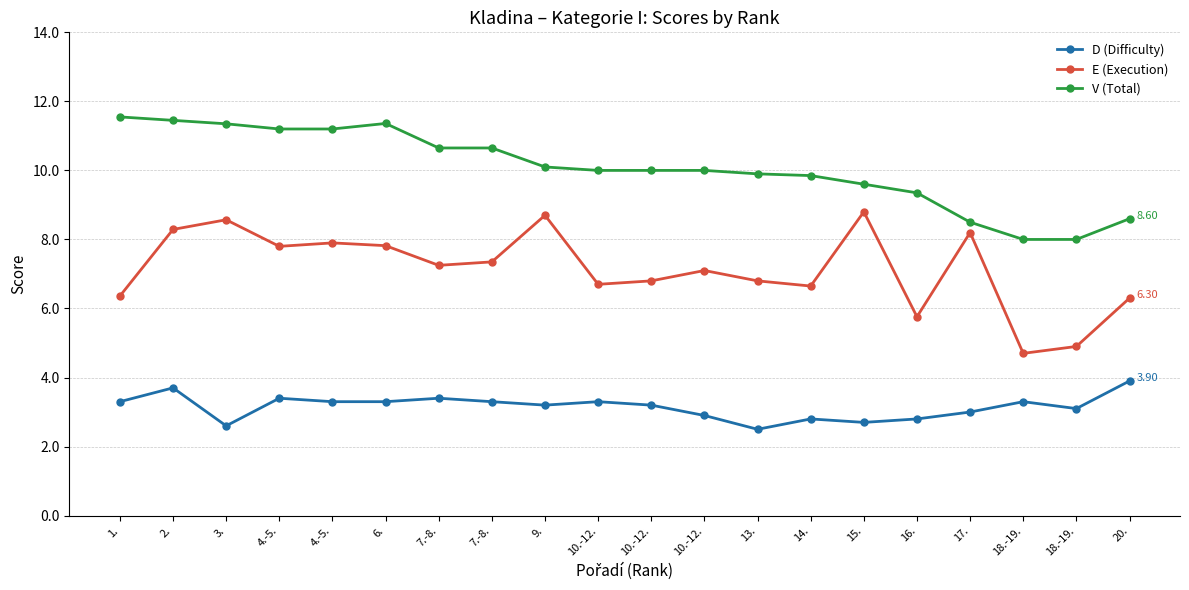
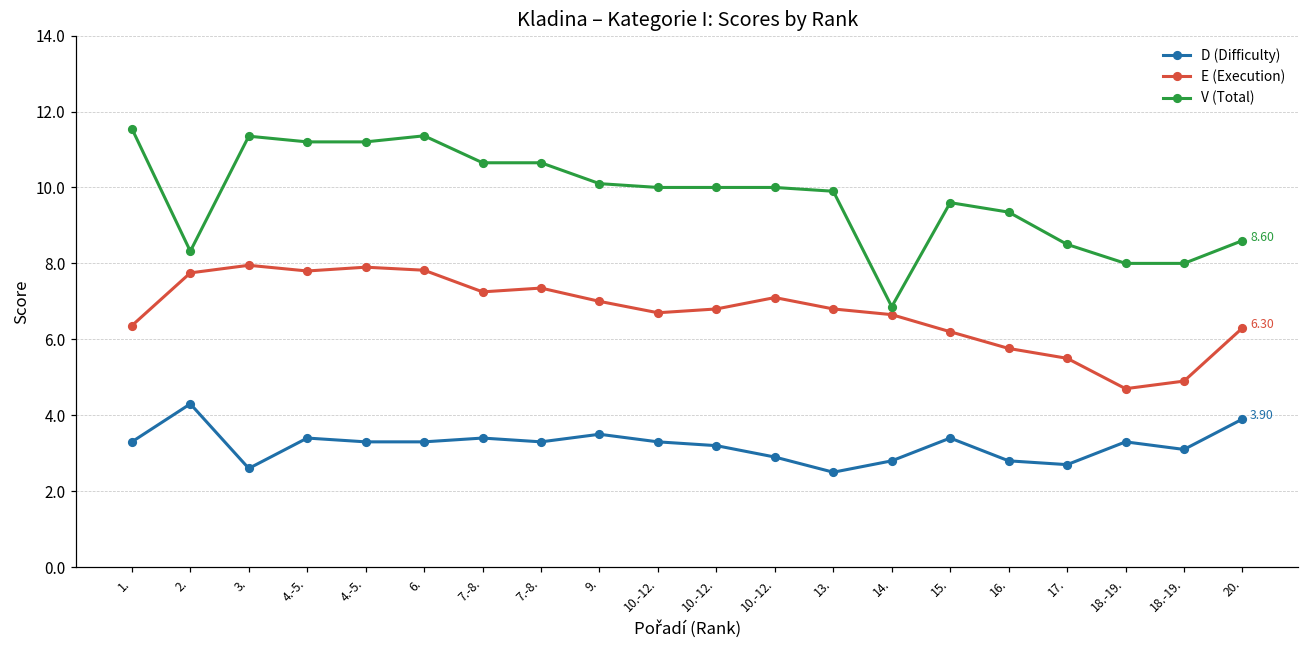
  {
    "D (Difficulty)": {
      "1.": 3.3,
-     "2.": 3.7,
+     "2.": 4.3,
      "3.": 2.6,
      "6.": 3.3,
-     "9.": 3.2,
+     "9.": 3.5,
      "13.": 2.5,
      "14.": 2.8,
-     "15.": 2.7,
+     "15.": 3.4,
      "16.": 2.8,
-     "17.": 3.0
+     "17.": 2.7
    },
    "E (Execution)": {
      "1.": 6.4,
-     "2.": 8.3,
-     "3.": 8.6,
+     "2.": 7.8,
+     "3.": 8.0,
      "6.": 7.8,
-     "9.": 8.7,
+     "9.": 7.0,
      "13.": 6.8,
      "14.": 6.7,
-     "15.": 8.8,
+     "15.": 6.2,
      "16.": 5.8,
-     "17.": 8.2
+     "17.": 5.5
    },
    "V (Total)": {
      "1.": 11.6,
-     "2.": 11.5,
+     "2.": 8.3,
      "3.": 11.4,
      "6.": 11.4,
      "9.": 10.1,
      "13.": 9.9,
-     "14.": 9.9,
+     "14.": 6.9,
      "15.": 9.6,
      "16.": 9.4,
      "17.": 8.5
    }
  }
